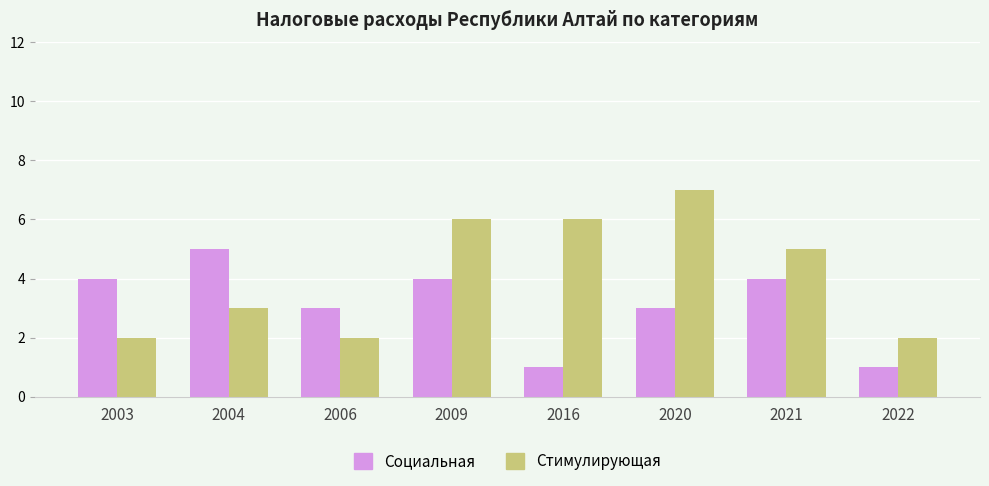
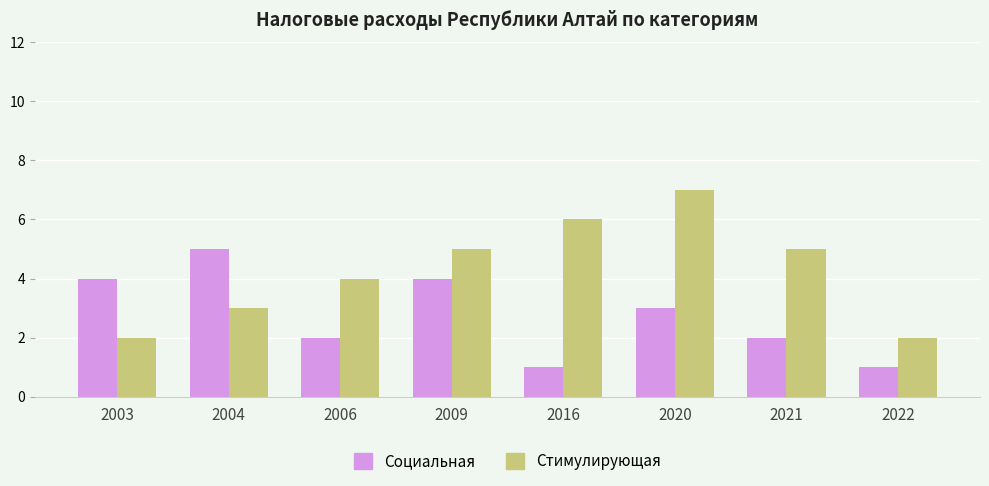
  {
    "Социальная": {
      "2003": 4,
      "2004": 5,
-     "2006": 3,
+     "2006": 2,
      "2009": 4,
      "2016": 1,
      "2020": 3,
-     "2021": 4,
+     "2021": 2,
      "2022": 1
    },
    "Стимулирующая": {
      "2003": 2,
      "2004": 3,
-     "2006": 2,
-     "2009": 6,
+     "2006": 4,
+     "2009": 5,
      "2016": 6,
      "2020": 7,
      "2021": 5,
      "2022": 2
    }
  }
